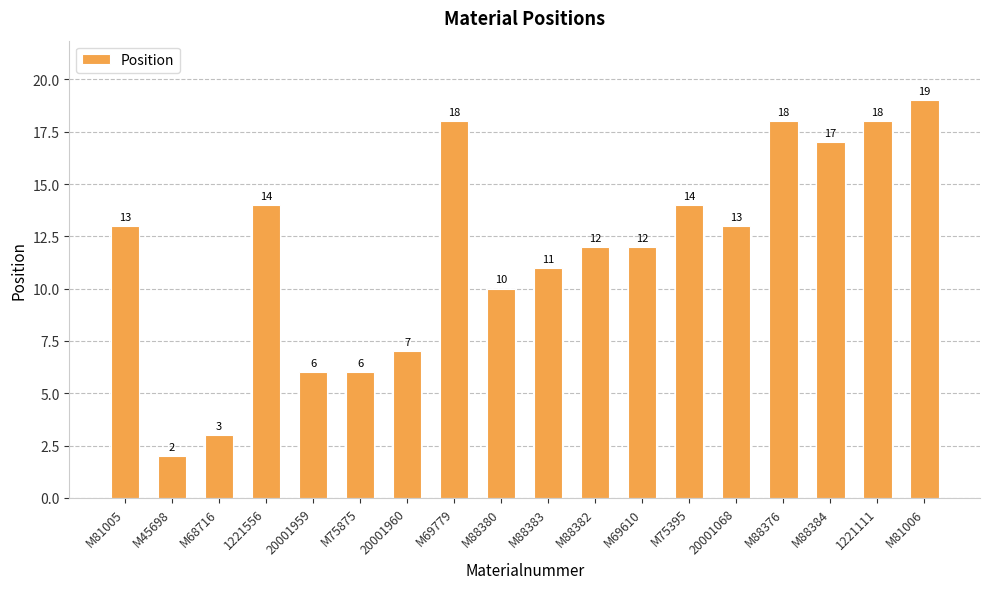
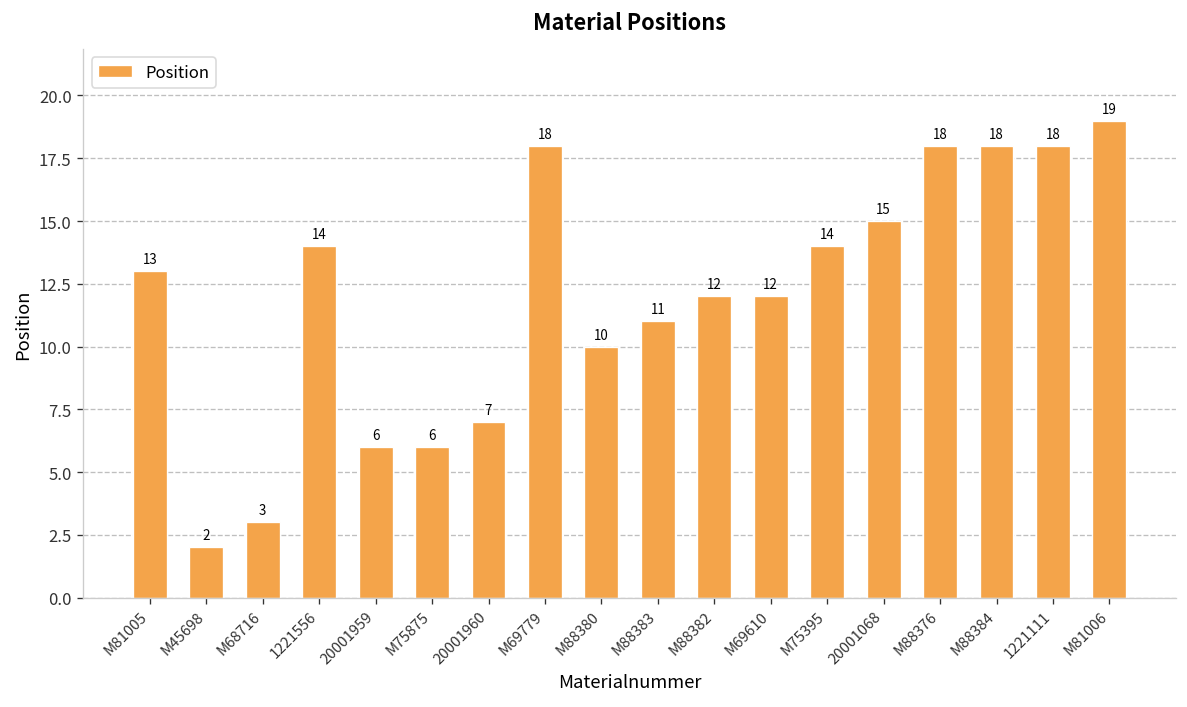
  {
    "M81005": 13,
    "M45698": 2,
    "M68716": 3,
    "1221556": 14,
    "20001959": 6,
    "M75875": 6,
    "20001960": 7,
    "M69779": 18,
    "M88380": 10,
    "M88383": 11,
    "M88382": 12,
    "M69610": 12,
    "M75395": 14,
-   "20001068": 13,
+   "20001068": 15,
    "M88376": 18,
-   "M88384": 17,
+   "M88384": 18,
    "1221111": 18,
    "M81006": 19
  }
